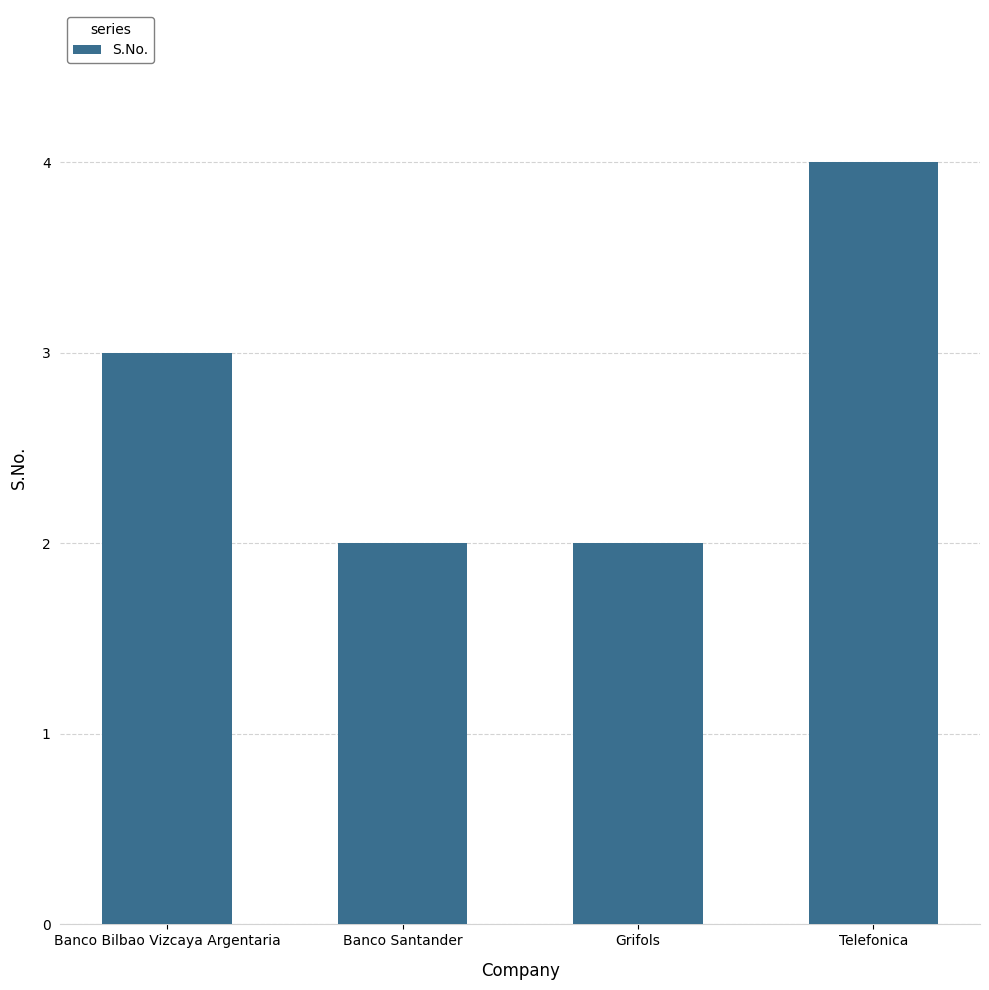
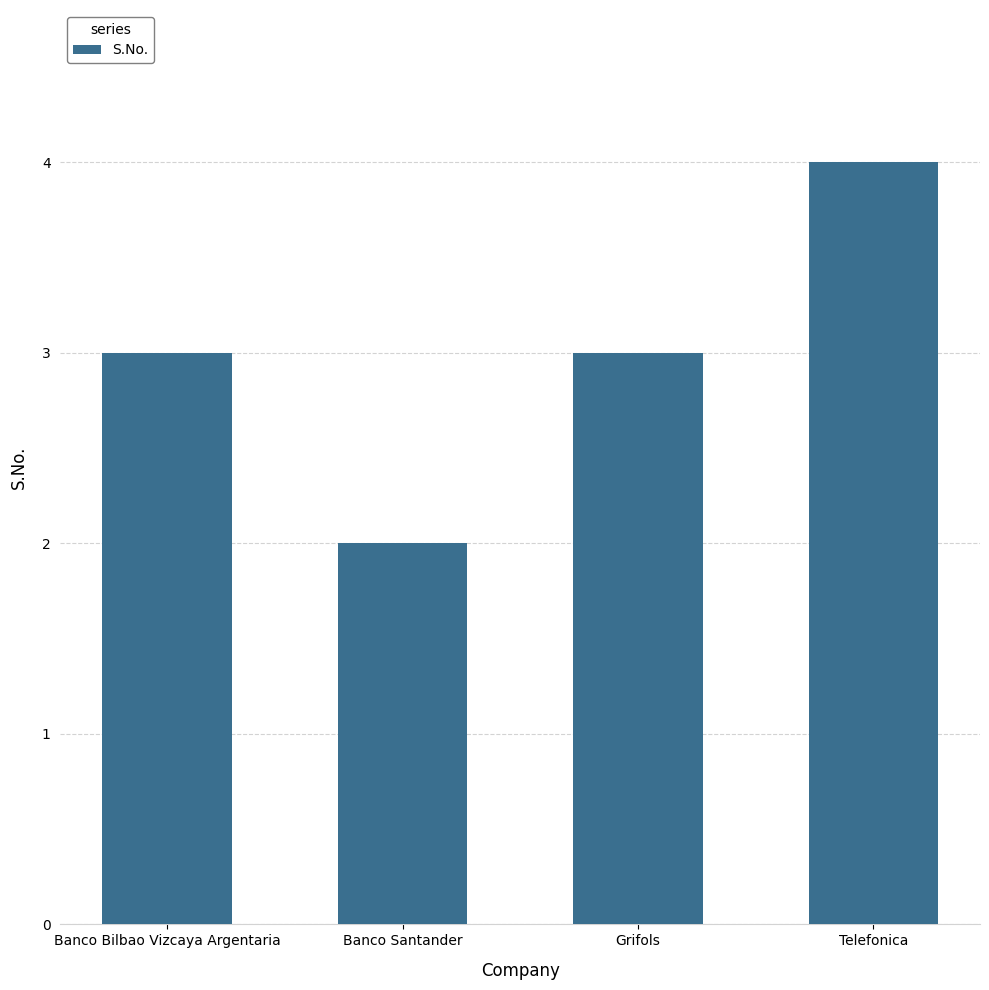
  {
    "Banco Bilbao Vizcaya Argentaria": 3,
    "Banco Santander": 2,
-   "Grifols": 2,
+   "Grifols": 3,
    "Telefonica": 4
  }
